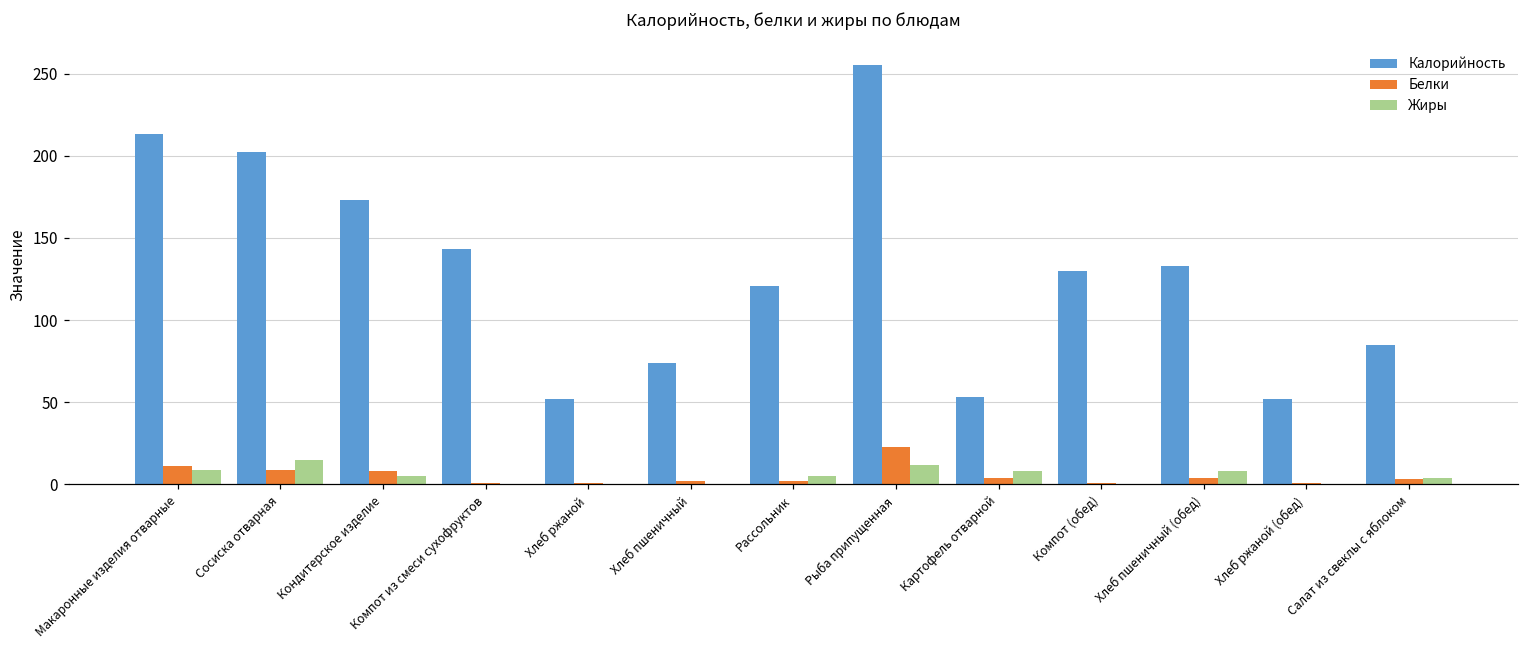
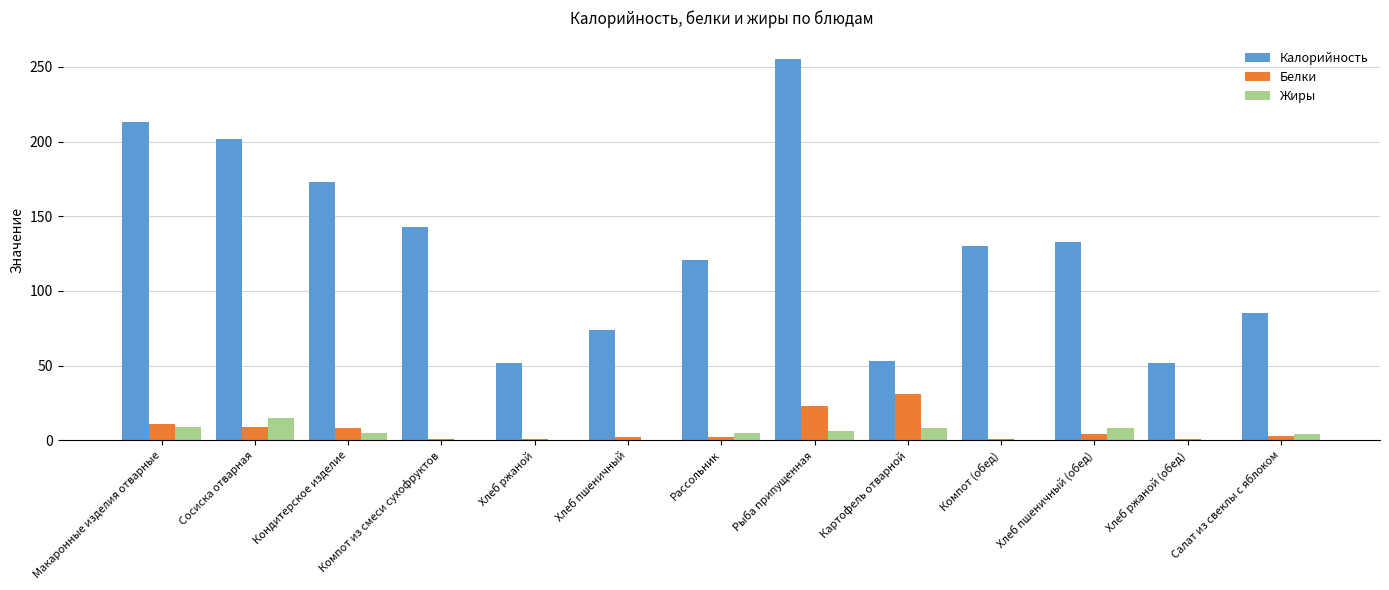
  {
    "Калорийность": {
      "Макаронные изделия отварные": 213,
      "Сосиска отварная": 202,
      "Кондитерское изделие": 173,
      "Компот из смеси сухофруктов": 143,
      "Хлеб ржаной": 52,
      "Хлеб пшеничный": 74,
      "Рассольник": 121,
      "Рыба припущенная": 255,
      "Картофель отварной": 53,
      "Компот (обед)": 130,
      "Хлеб пшеничный (обед)": 133,
      "Хлеб ржаной (обед)": 52,
      "Салат из свеклы с яблоком": 85
    },
    "Белки": {
      "Макаронные изделия отварные": 11,
      "Сосиска отварная": 9,
      "Кондитерское изделие": 8,
      "Хлеб пшеничный": 2,
      "Рассольник": 2,
      "Рыба припущенная": 23,
-     "Картофель отварной": 4,
+     "Картофель отварной": 31,
      "Хлеб пшеничный (обед)": 4,
      "Салат из свеклы с яблоком": 3
    },
    "Жиры": {
      "Макаронные изделия отварные": 9,
      "Сосиска отварная": 15,
      "Кондитерское изделие": 5,
      "Компот из смеси сухофруктов": 0,
      "Хлеб ржаной": 0,
      "Хлеб пшеничный": 0,
      "Рассольник": 5,
-     "Рыба припущенная": 12,
+     "Рыба припущенная": 6,
      "Картофель отварной": 8,
      "Компот (обед)": 0,
      "Хлеб пшеничный (обед)": 8,
      "Хлеб ржаной (обед)": 0,
      "Салат из свеклы с яблоком": 4
    }
  }
